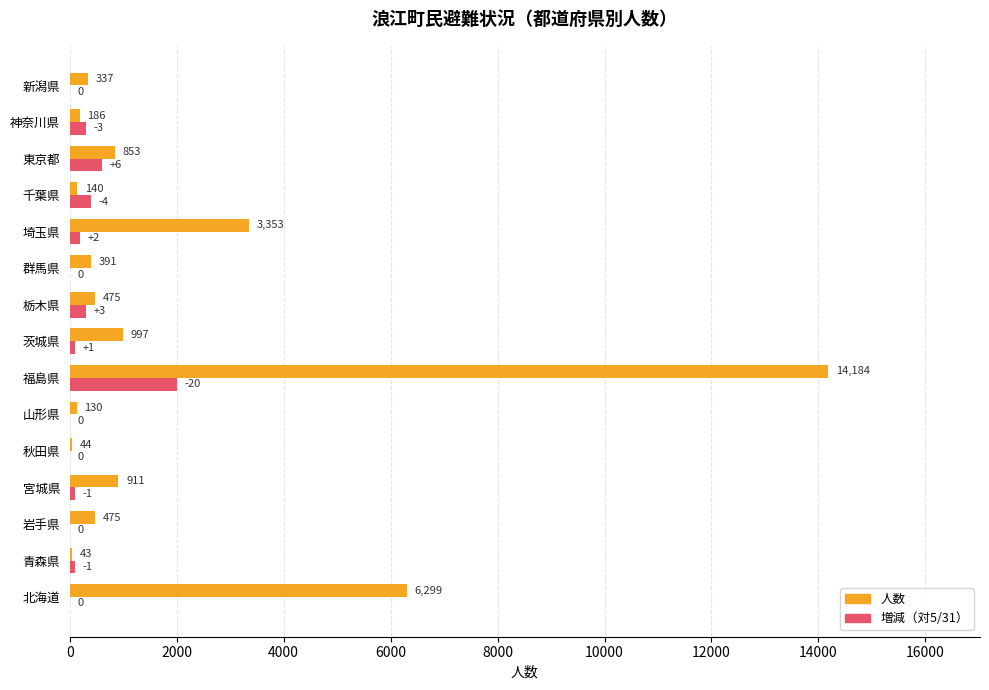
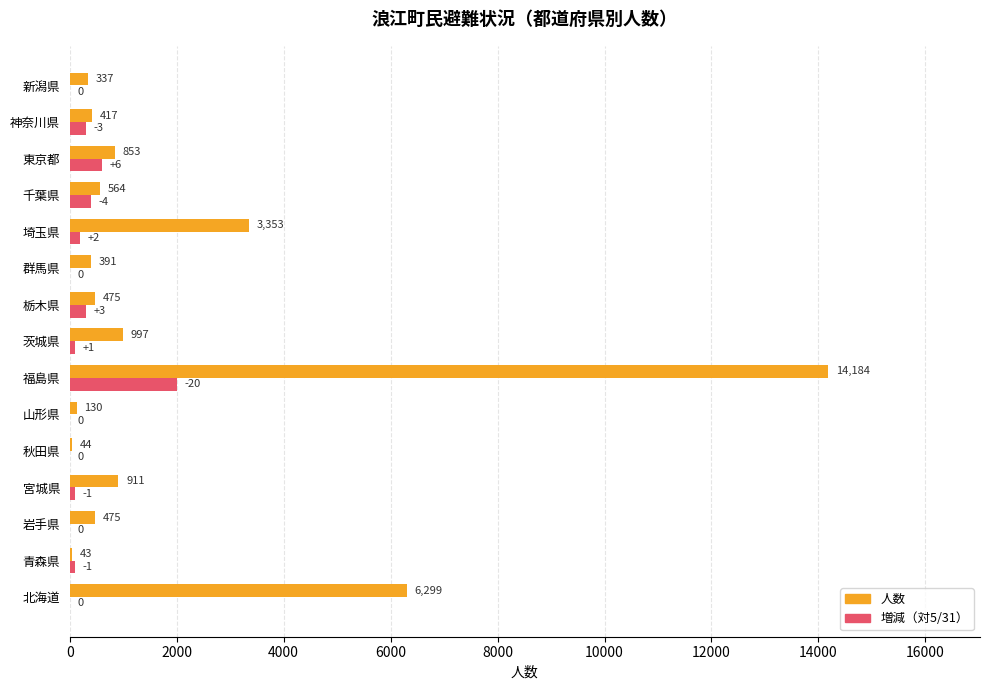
  {
    "人数": {
      "新潟県": "337",
-     "神奈川県": "186",
+     "神奈川県": "417",
      "東京都": "853",
-     "千葉県": "140",
+     "千葉県": "564",
      "埼玉県": "3,353",
      "群馬県": "391",
      "栃木県": "475",
      "茨城県": "997",
      "福島県": "14,184",
      "山形県": "130",
      "秋田県": "44",
      "宮城県": "911",
      "岩手県": "475",
      "青森県": "43",
      "北海道": "6,299"
    }
  }
